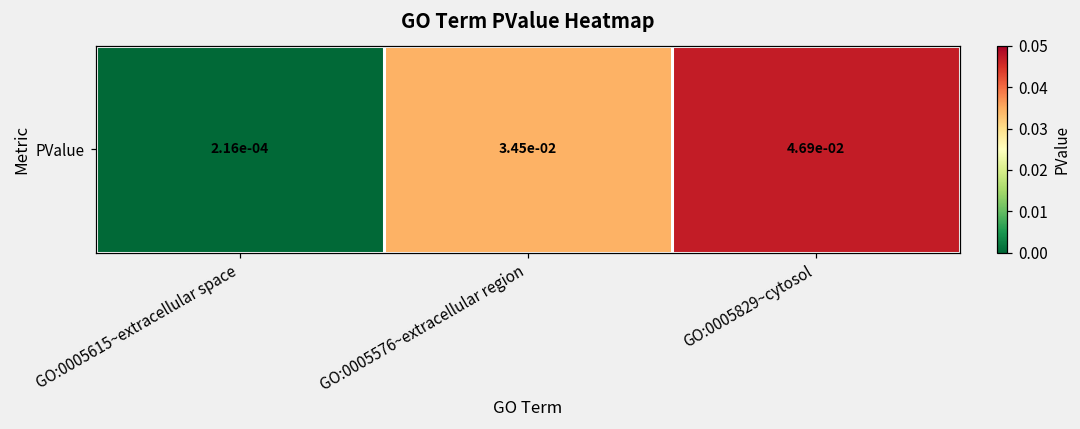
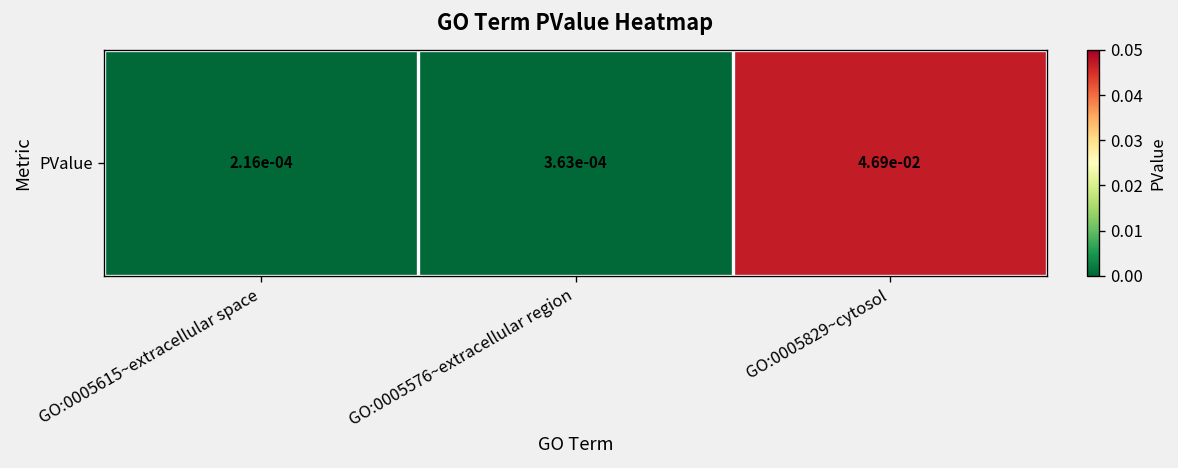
  {
    "PValue": {
      "GO:0005615~extracellular space": "2.16e-04",
-     "GO:0005576~extracellular region": "3.45e-02",
+     "GO:0005576~extracellular region": "3.63e-04",
      "GO:0005829~cytosol": "4.69e-02"
    }
  }
